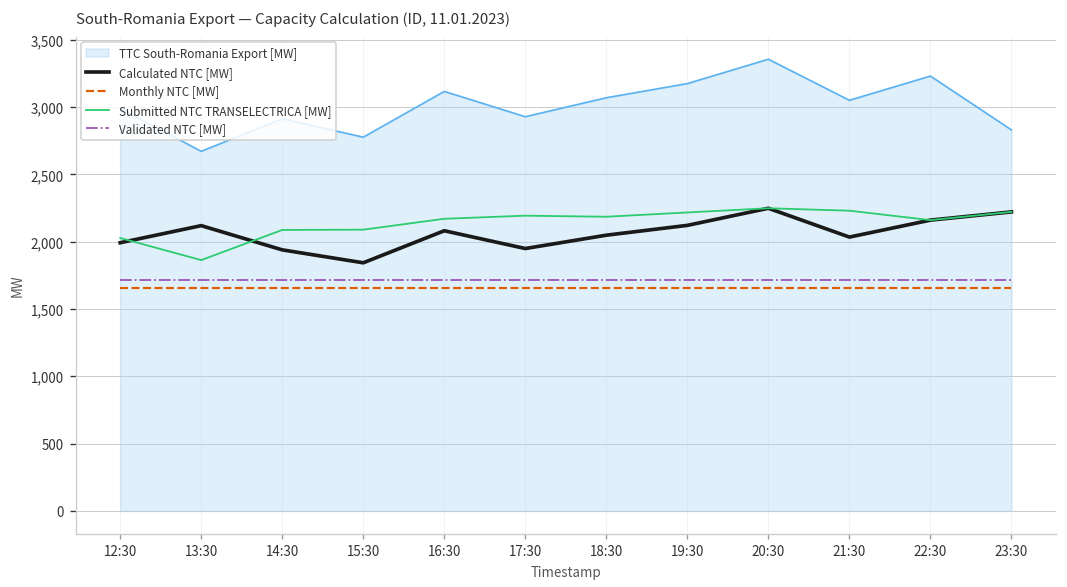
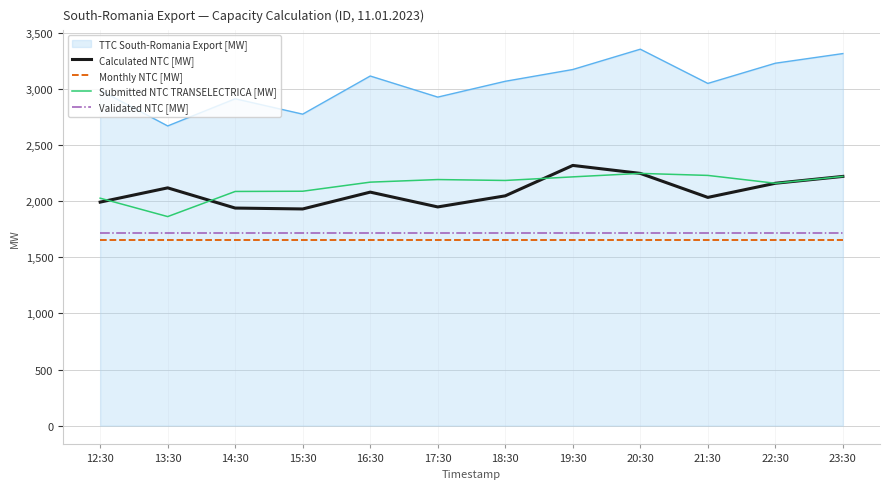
  {
    "TTC South-Romania Export [MW]": {
      "13:30": "2,670",
      "15:30": "2,780",
      "16:30": "3,120",
      "17:30": "2,930",
      "18:30": "3,070",
      "19:30": "3,170",
      "20:30": "3,360",
      "21:30": "3,050",
      "22:30": "3,230",
-     "23:30": "2,830"
+     "23:30": "3,320"
    },
    "Calculated NTC [MW]": {
      "12:30": "1,990",
      "13:30": "2,120",
      "14:30": "1,940",
-     "15:30": "1,840",
+     "15:30": "1,930",
      "16:30": "2,080",
      "17:30": "1,950",
      "18:30": "2,050",
-     "19:30": "2,120",
+     "19:30": "2,320",
      "21:30": "2,030"
    },
    "Monthly NTC [MW]": {
      "12:30": "1,650",
      "13:30": "1,650",
      "14:30": "1,650",
      "15:30": "1,650",
      "16:30": "1,650",
      "17:30": "1,650",
      "18:30": "1,650",
      "19:30": "1,650",
      "20:30": "1,650",
      "21:30": "1,650",
      "22:30": "1,650",
      "23:30": "1,650"
    },
    "Submitted NTC TRANSELECTRICA [MW]": {
      "12:30": "2,030",
      "13:30": "1,860",
      "14:30": "2,090",
      "15:30": "2,090",
      "16:30": "2,170",
      "17:30": "2,190",
      "18:30": "2,190",
      "19:30": "2,220",
      "21:30": "2,230"
    },
    "Validated NTC [MW]": {
      "12:30": "1,720",
      "13:30": "1,720",
      "14:30": "1,720",
      "15:30": "1,720",
      "16:30": "1,720",
      "17:30": "1,720",
      "18:30": "1,720",
      "19:30": "1,720",
      "20:30": "1,720",
      "21:30": "1,720",
      "22:30": "1,720",
      "23:30": "1,720"
    }
  }
